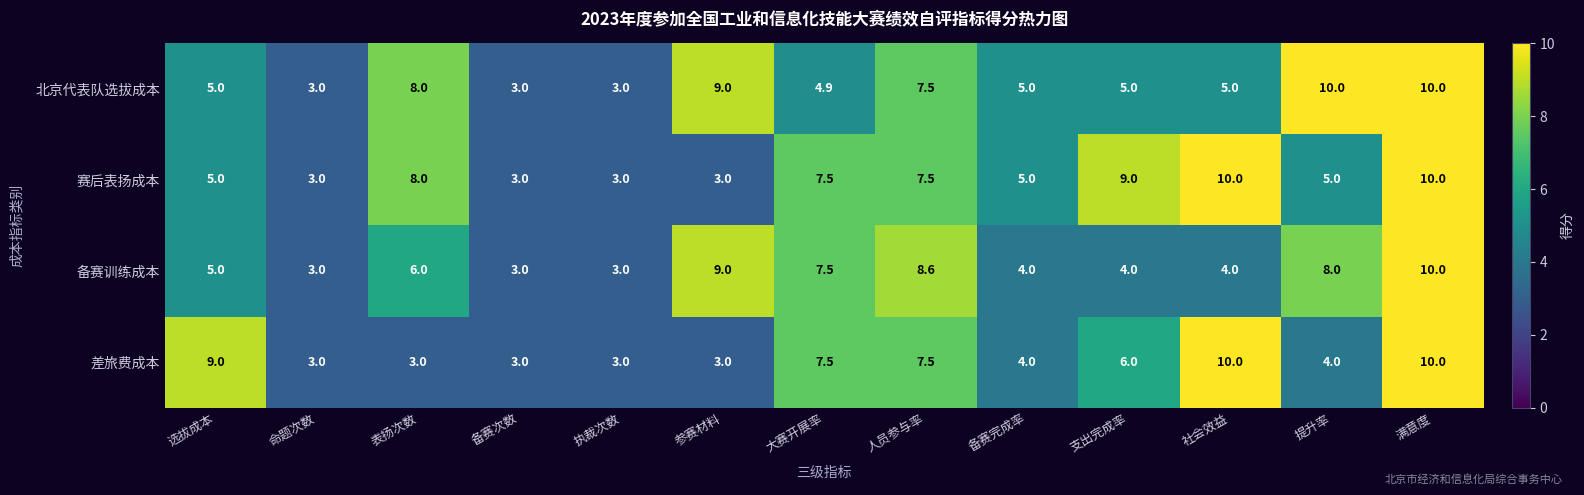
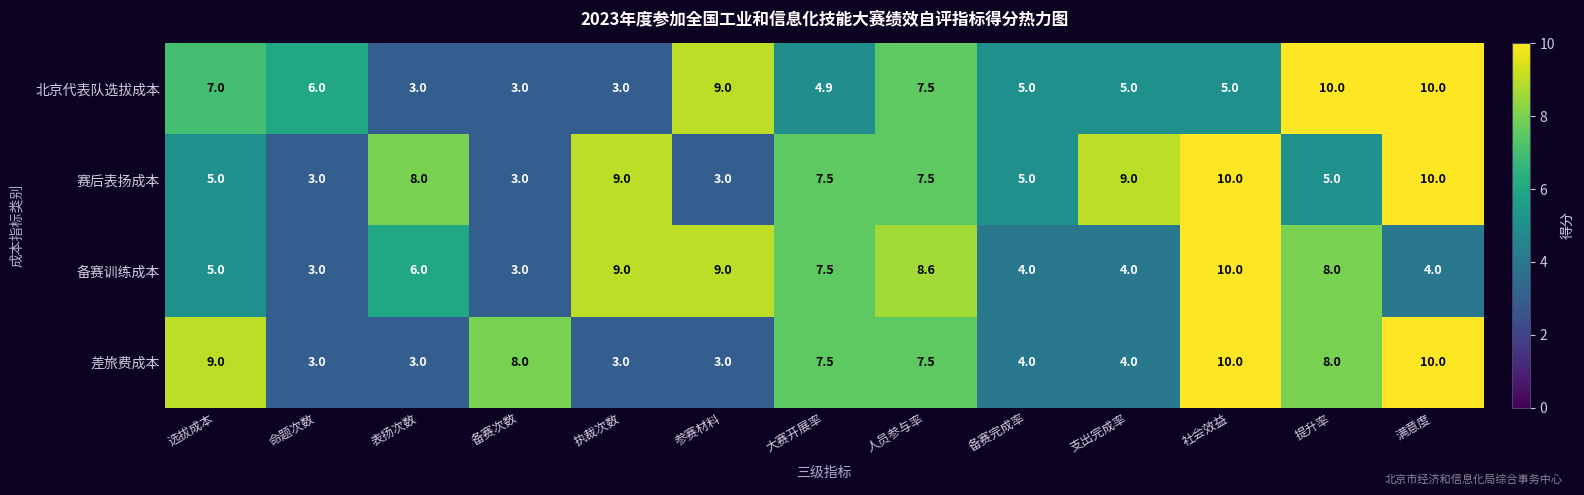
  {
    "北京代表队选拔成本": {
-     "选拔成本": 5.0,
-     "命题次数": 3.0,
-     "表扬次数": 8.0,
+     "选拔成本": 7.0,
+     "命题次数": 6.0,
+     "表扬次数": 3.0,
      "备赛次数": 3.0,
      "执裁次数": 3.0,
      "参赛材料": 9.0,
      "大赛开展率": 4.9,
      "人员参与率": 7.5,
      "备赛完成率": 5.0,
      "支出完成率": 5.0,
      "社会效益": 5.0,
      "提升率": 10.0,
      "满意度": 10.0
    },
    "赛后表扬成本": {
      "选拔成本": 5.0,
      "命题次数": 3.0,
      "表扬次数": 8.0,
      "备赛次数": 3.0,
-     "执裁次数": 3.0,
+     "执裁次数": 9.0,
      "参赛材料": 3.0,
      "大赛开展率": 7.5,
      "人员参与率": 7.5,
      "备赛完成率": 5.0,
      "支出完成率": 9.0,
      "社会效益": 10.0,
      "提升率": 5.0,
      "满意度": 10.0
    },
    "备赛训练成本": {
      "选拔成本": 5.0,
      "命题次数": 3.0,
      "表扬次数": 6.0,
      "备赛次数": 3.0,
-     "执裁次数": 3.0,
+     "执裁次数": 9.0,
      "参赛材料": 9.0,
      "大赛开展率": 7.5,
      "人员参与率": 8.6,
      "备赛完成率": 4.0,
      "支出完成率": 4.0,
-     "社会效益": 4.0,
+     "社会效益": 10.0,
      "提升率": 8.0,
-     "满意度": 10.0
+     "满意度": 4.0
    },
    "差旅费成本": {
      "选拔成本": 9.0,
      "命题次数": 3.0,
      "表扬次数": 3.0,
-     "备赛次数": 3.0,
+     "备赛次数": 8.0,
      "执裁次数": 3.0,
      "参赛材料": 3.0,
      "大赛开展率": 7.5,
      "人员参与率": 7.5,
      "备赛完成率": 4.0,
-     "支出完成率": 6.0,
+     "支出完成率": 4.0,
      "社会效益": 10.0,
-     "提升率": 4.0,
+     "提升率": 8.0,
      "满意度": 10.0
    }
  }
